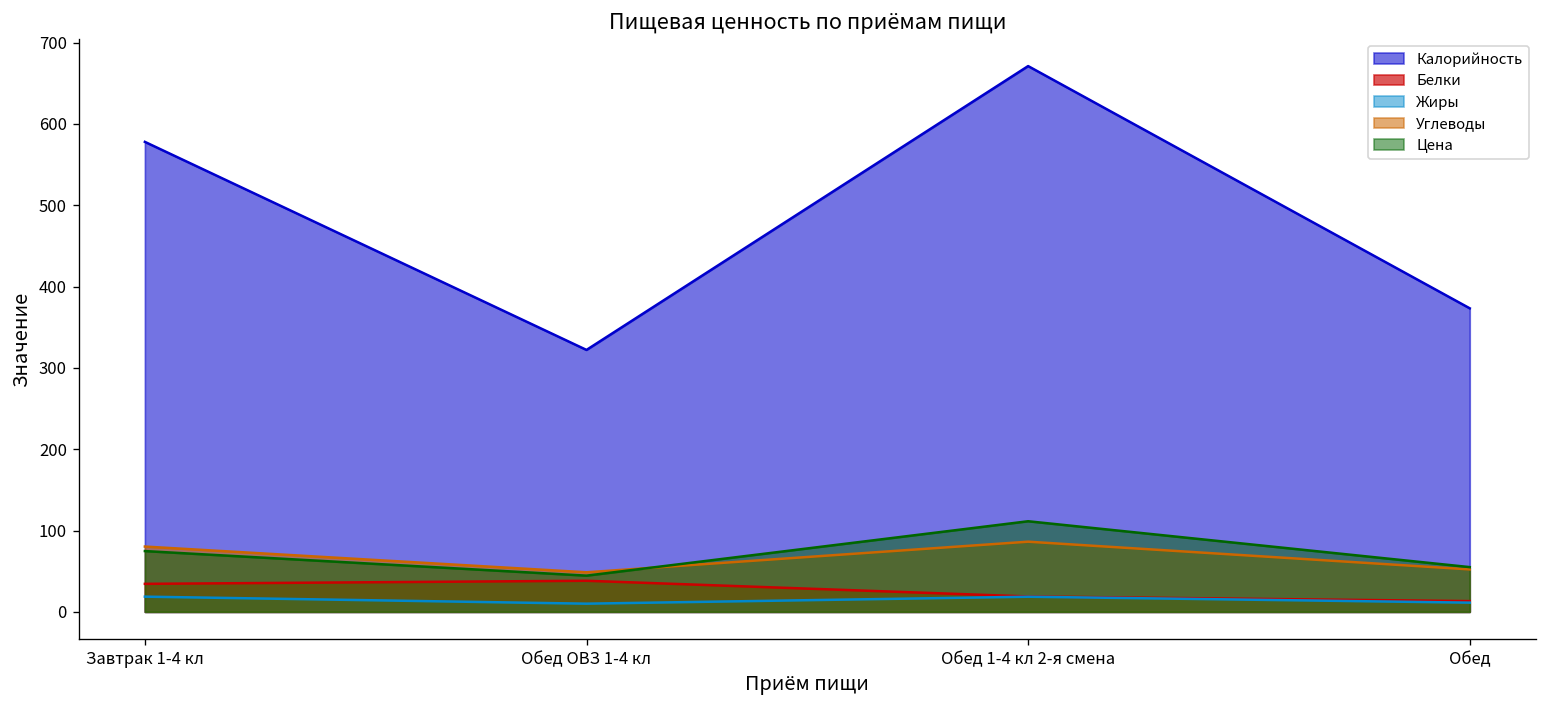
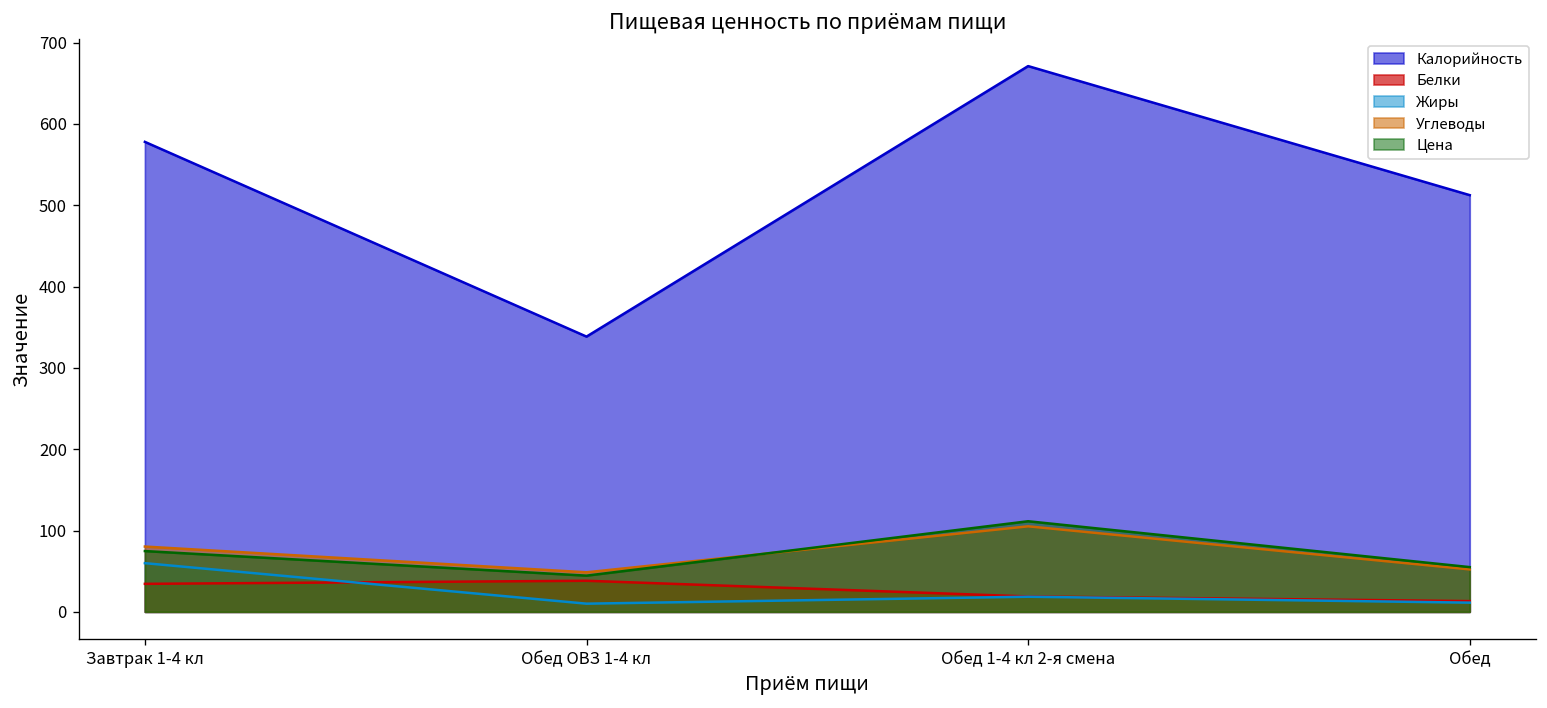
  {
    "Калорийность": {
      "Завтрак 1-4 кл": 580,
-     "Обед ОВЗ 1-4 кл": 320,
+     "Обед ОВЗ 1-4 кл": 340,
      "Обед 1-4 кл 2-я смена": 670,
-     "Обед": 370
+     "Обед": 510
    },
    "Белки": {
      "Завтрак 1-4 кл": 30,
      "Обед ОВЗ 1-4 кл": 40
    },
    "Жиры": {
-     "Завтрак 1-4 кл": 20,
+     "Завтрак 1-4 кл": 60,
      "Обед ОВЗ 1-4 кл": 10
    },
    "Углеводы": {
      "Завтрак 1-4 кл": 80,
      "Обед ОВЗ 1-4 кл": 50,
-     "Обед 1-4 кл 2-я смена": 90
+     "Обед 1-4 кл 2-я смена": 110
    },
    "Цена": {
      "Завтрак 1-4 кл": 70,
      "Обед ОВЗ 1-4 кл": 40,
      "Обед 1-4 кл 2-я смена": 110
    }
  }
